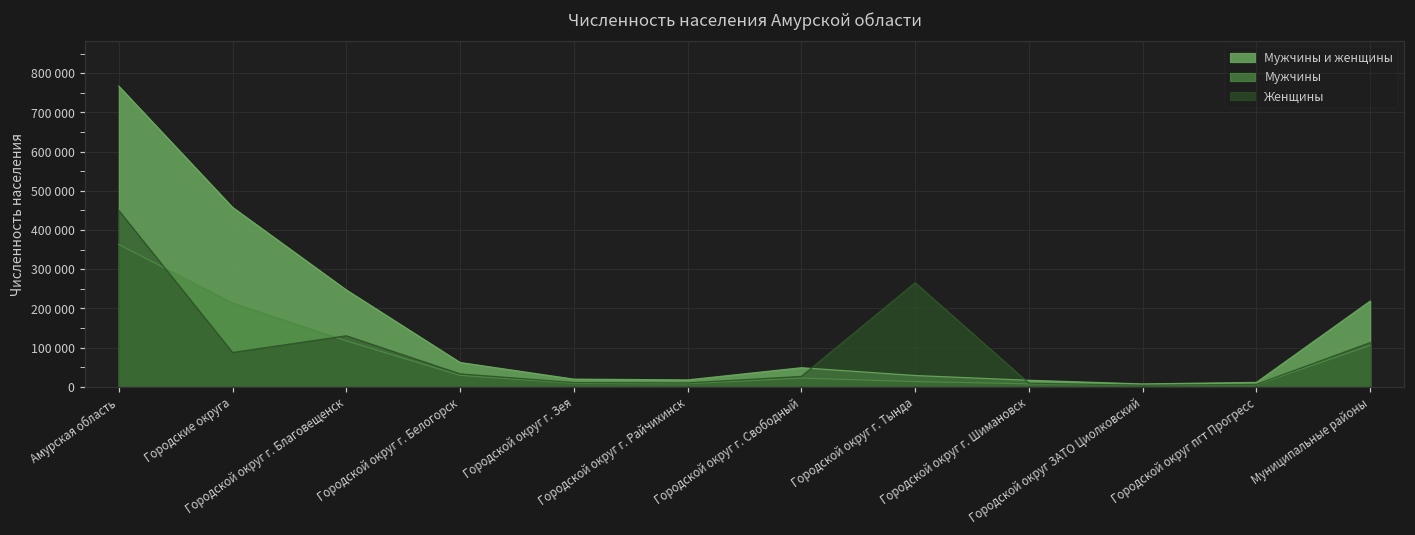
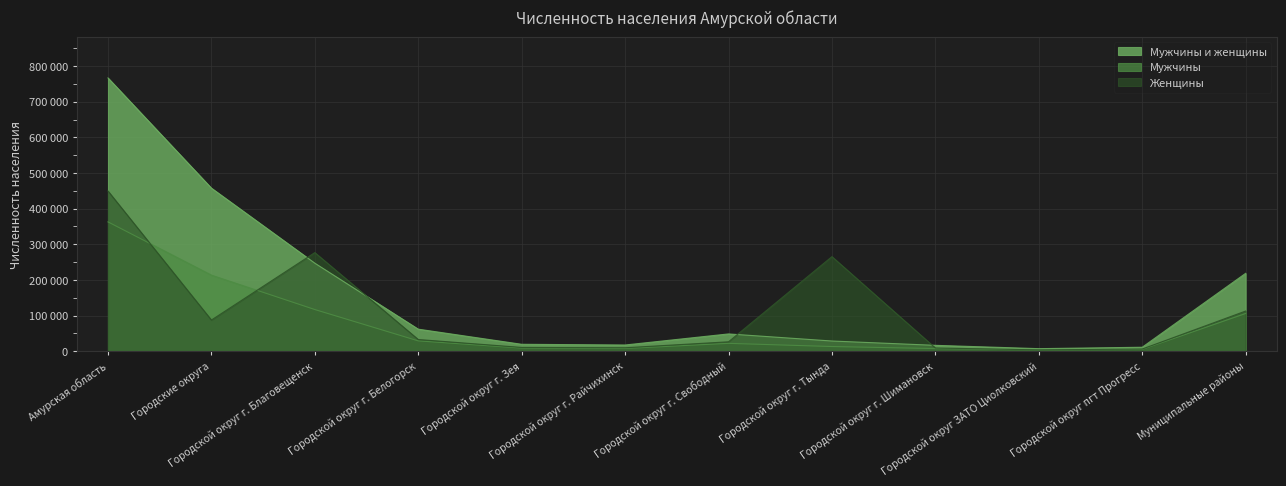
  {
    "Женщины": {
      "Амурская область": 450000,
      "Городские округа": 90000,
-     "Городской округ г. Благовещенск": 130000,
+     "Городской округ г. Благовещенск": 280000,
      "Городской округ г. Тында": 270000
    }
  }
